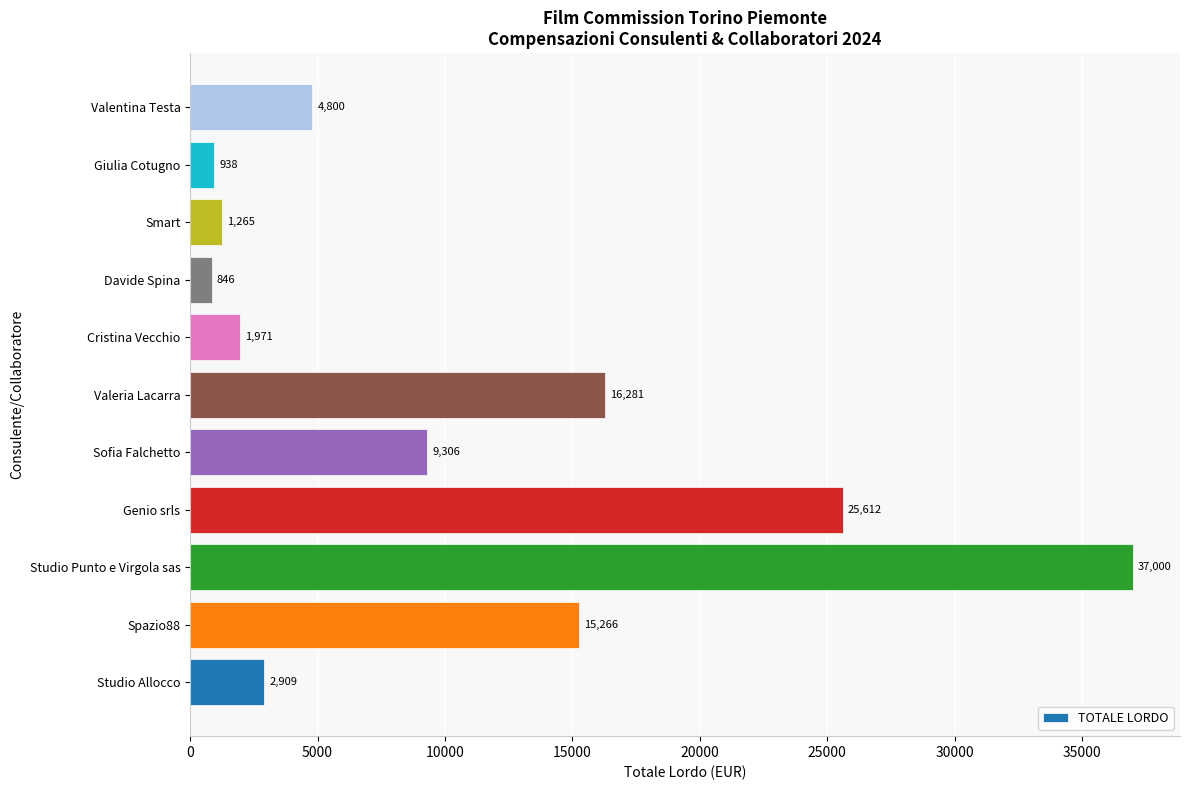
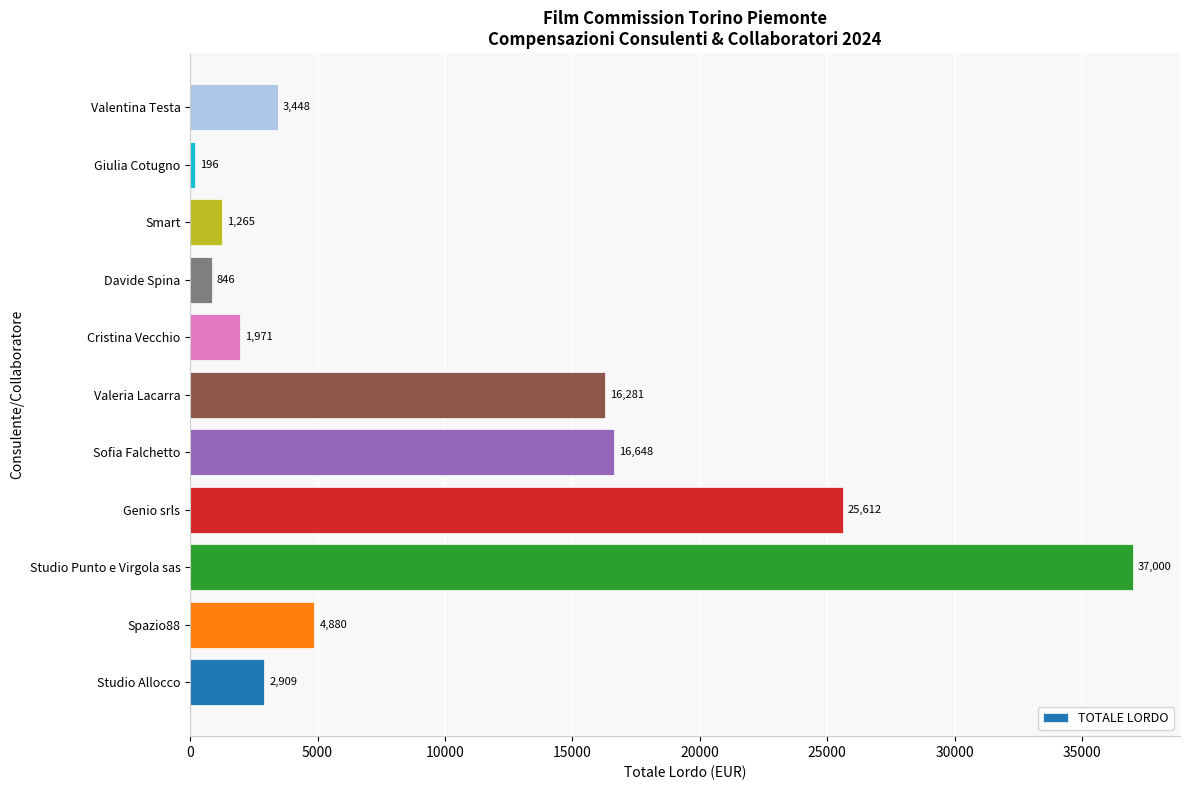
  {
-   "Valentina Testa": "4,800",
-   "Giulia Cotugno": "938",
+   "Valentina Testa": "3,448",
+   "Giulia Cotugno": "196",
    "Smart": "1,265",
    "Davide Spina": "846",
    "Cristina Vecchio": "1,971",
    "Valeria Lacarra": "16,281",
-   "Sofia Falchetto": "9,306",
+   "Sofia Falchetto": "16,648",
    "Genio srls": "25,612",
    "Studio Punto e Virgola sas": "37,000",
-   "Spazio88": "15,266",
+   "Spazio88": "4,880",
    "Studio Allocco": "2,909"
  }
